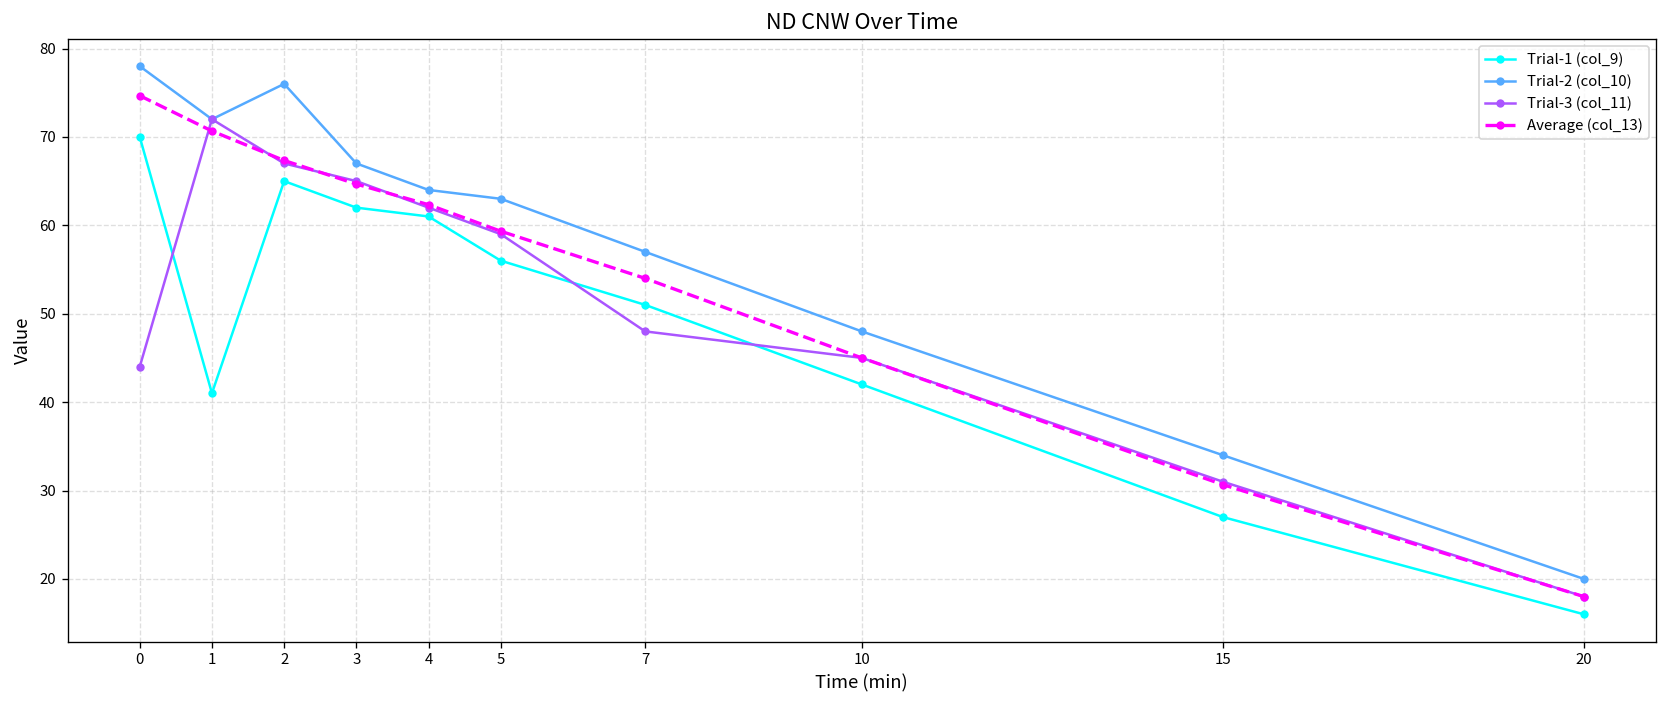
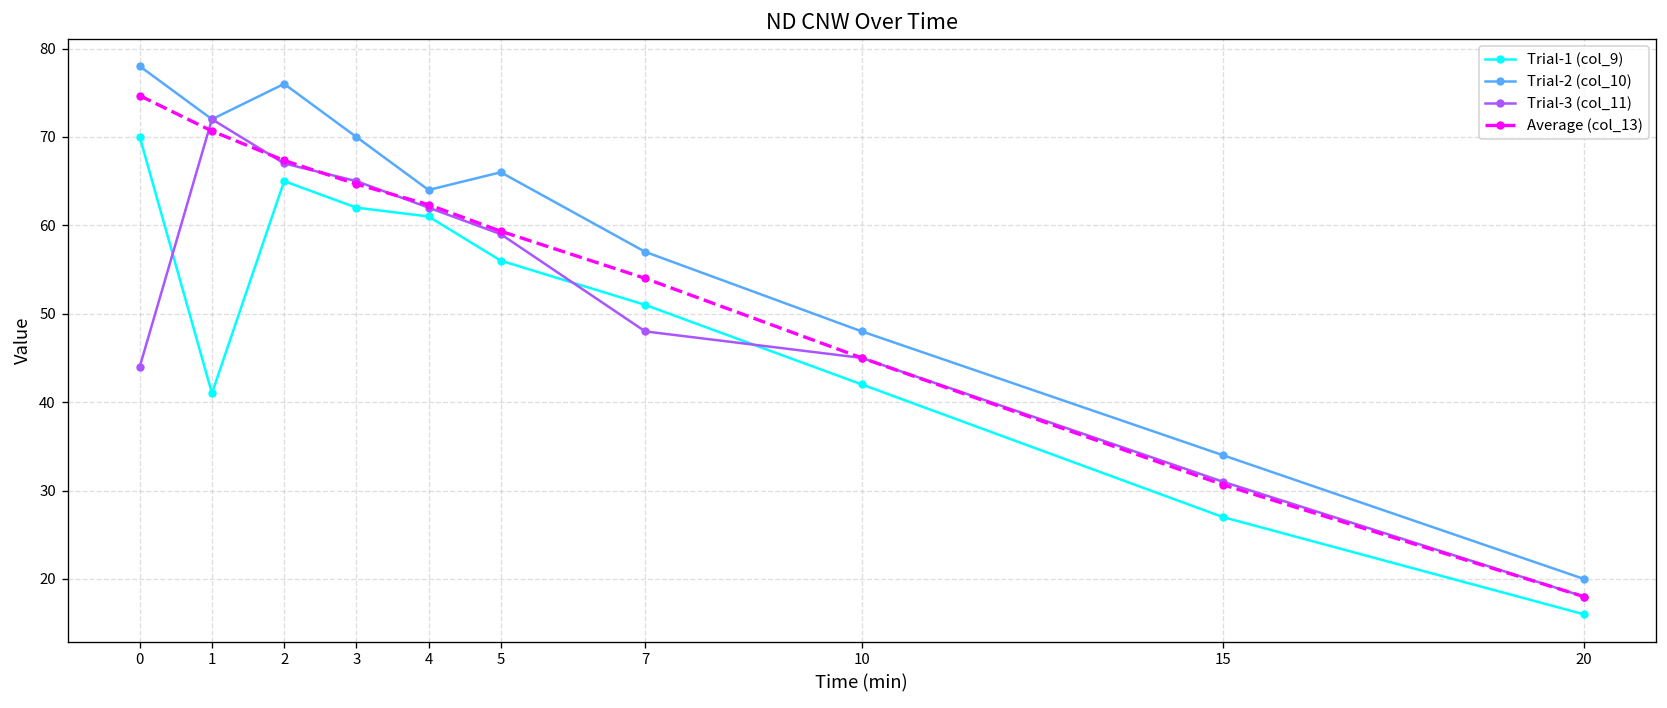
  {
    "Trial-1 (col_9)": {
      "0": 70,
      "1": 41,
      "2": 65,
      "3": 62,
      "4": 61,
      "5": 56,
      "7": 51,
      "10": 42,
      "15": 27,
      "20": 16
    },
    "Trial-2 (col_10)": {
      "0": 78,
      "2": 76,
-     "3": 67,
+     "3": 70,
      "4": 64,
-     "5": 63,
+     "5": 66,
      "7": 57,
      "10": 48,
      "15": 34,
      "20": 20
    },
    "Trial-3 (col_11)": {
      "0": 44,
      "7": 48
    },
    "Average (col_13)": {
      "0": 75,
      "1": 71,
      "7": 54
    }
  }
